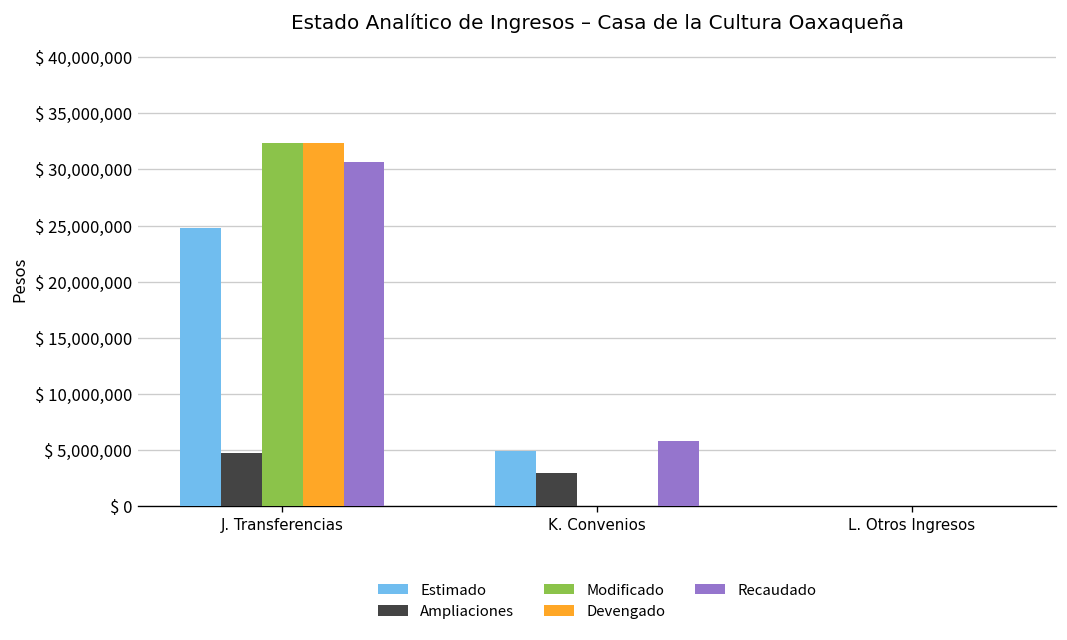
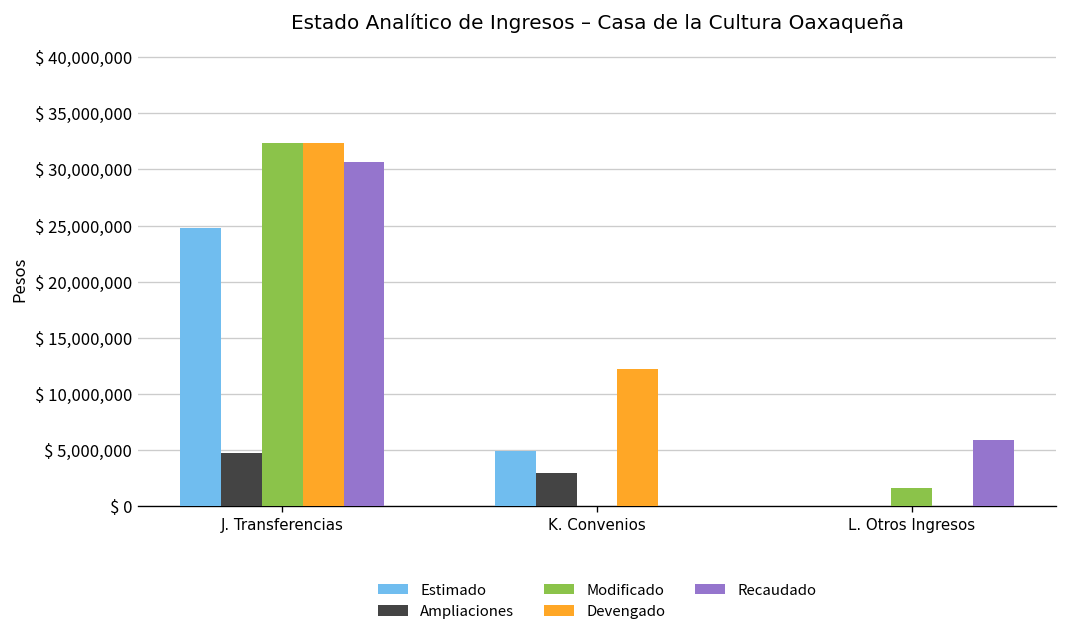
  {
    "Estimado": {
      "J. Transferencias": "$ 25,000,000",
      "K. Convenios": "$ 5,000,000",
      "L. Otros Ingresos": "$ 0"
    },
    "Ampliaciones": {
      "J. Transferencias": "$ 5,000,000",
      "K. Convenios": "$ 3,000,000",
      "L. Otros Ingresos": "$ 0"
    },
    "Modificado": {
      "J. Transferencias": "$ 32,000,000",
      "K. Convenios": "$ 0",
-     "L. Otros Ingresos": "$ 0"
+     "L. Otros Ingresos": "$ 2,000,000"
    },
    "Devengado": {
      "J. Transferencias": "$ 32,000,000",
-     "K. Convenios": "$ 0",
+     "K. Convenios": "$ 12,000,000",
      "L. Otros Ingresos": "$ 0"
    },
    "Recaudado": {
      "J. Transferencias": "$ 31,000,000",
-     "K. Convenios": "$ 6,000,000",
-     "L. Otros Ingresos": "$ 0"
+     "K. Convenios": "$ 0",
+     "L. Otros Ingresos": "$ 6,000,000"
    }
  }
